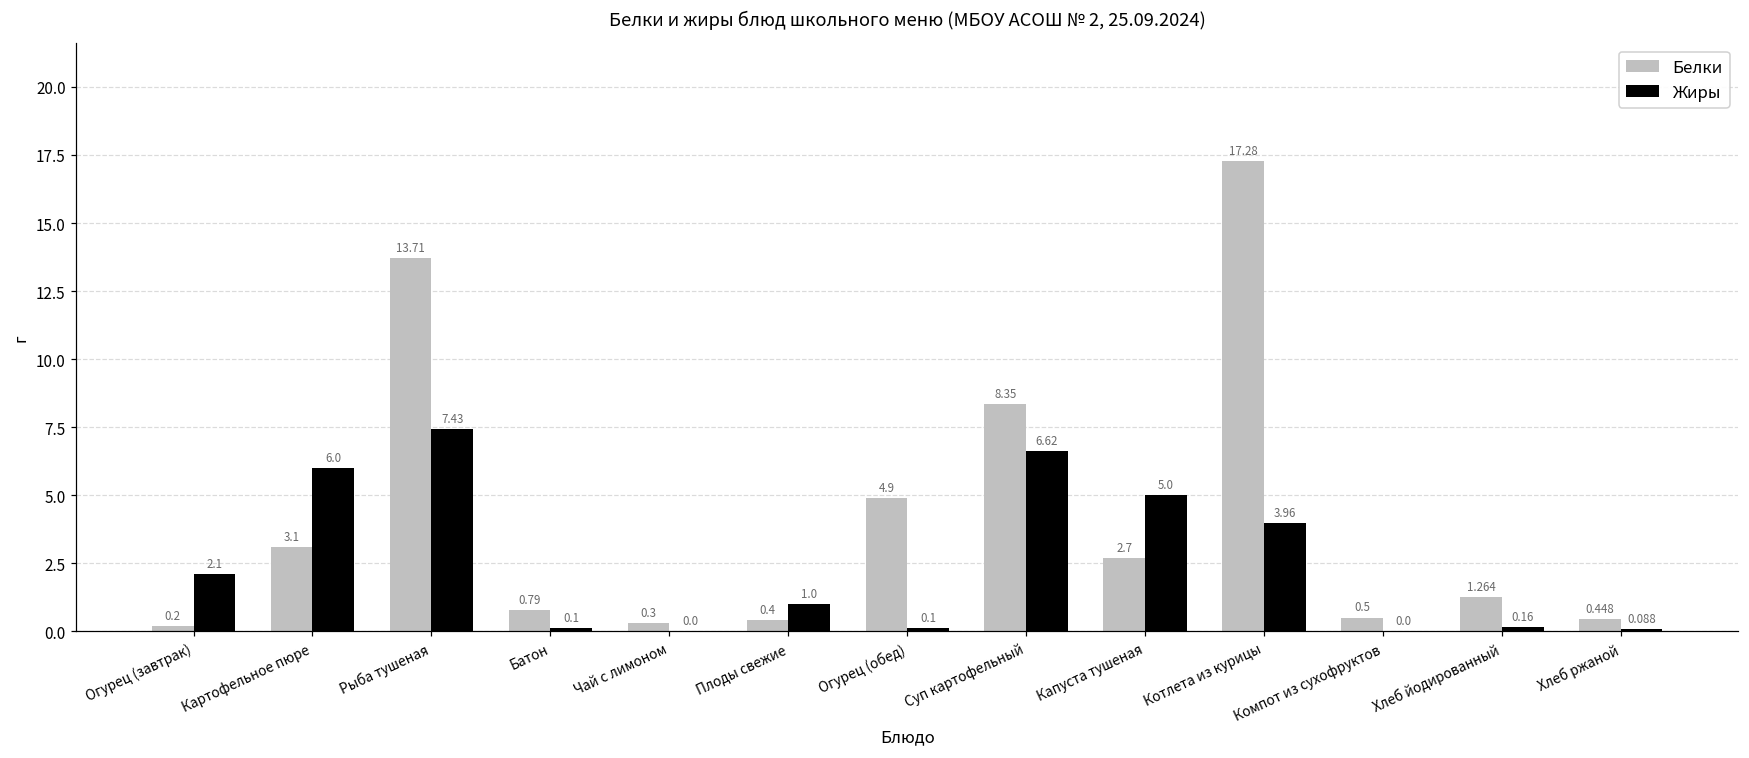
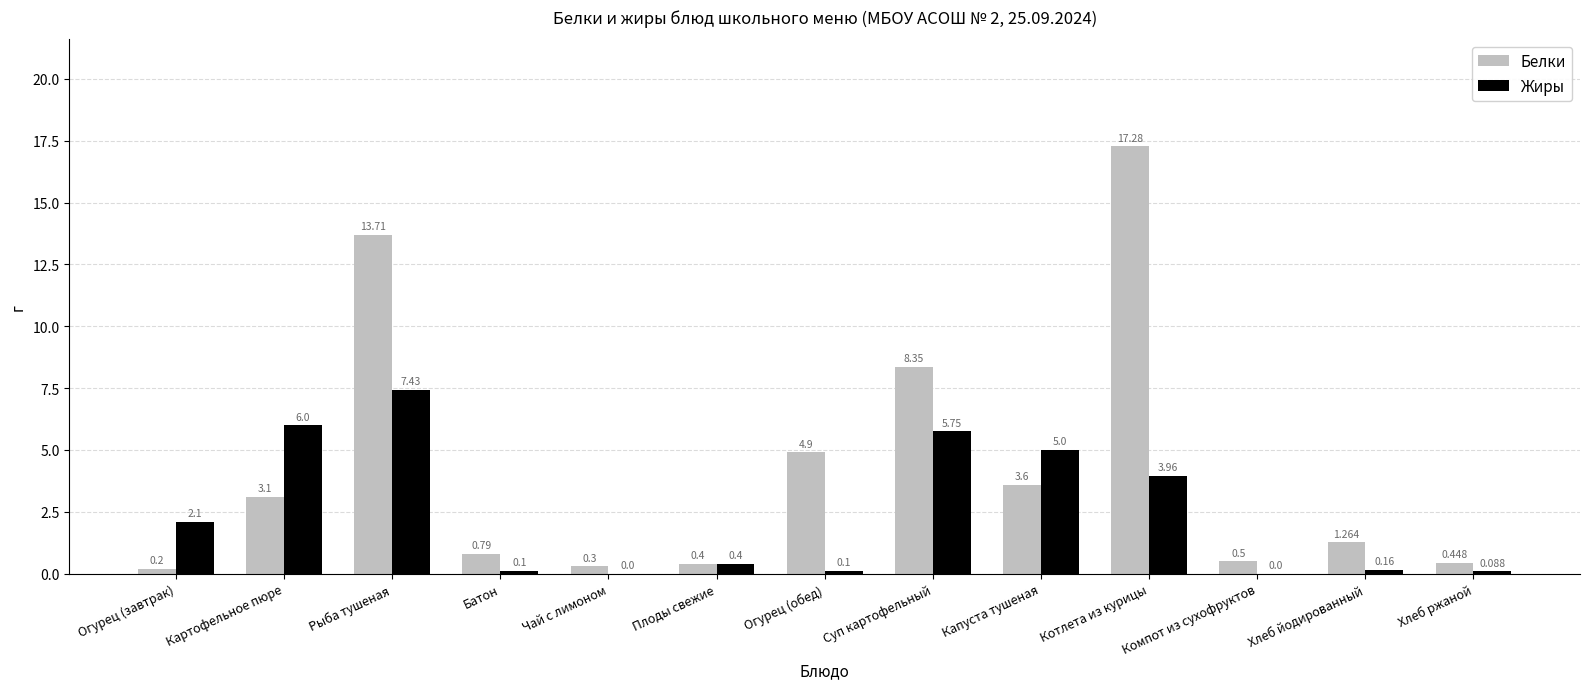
  {
    "Белки": {
      "Огурец (завтрак)": 0.2,
      "Картофельное пюре": 3.1,
      "Рыба тушеная": 13.71,
      "Батон": 0.79,
      "Чай с лимоном": 0.3,
      "Плоды свежие": 0.4,
      "Огурец (обед)": 4.9,
      "Суп картофельный": 8.35,
-     "Капуста тушеная": 2.7,
+     "Капуста тушеная": 3.6,
      "Котлета из курицы": 17.28,
      "Компот из сухофруктов": 0.5,
      "Хлеб йодированный": 1.264,
      "Хлеб ржаной": 0.448
    },
    "Жиры": {
      "Огурец (завтрак)": 2.1,
      "Картофельное пюре": 6.0,
      "Рыба тушеная": 7.43,
      "Батон": 0.1,
      "Чай с лимоном": 0.0,
-     "Плоды свежие": 1.0,
+     "Плоды свежие": 0.4,
      "Огурец (обед)": 0.1,
-     "Суп картофельный": 6.62,
+     "Суп картофельный": 5.75,
      "Капуста тушеная": 5.0,
      "Котлета из курицы": 3.96,
      "Компот из сухофруктов": 0.0,
      "Хлеб йодированный": 0.16,
      "Хлеб ржаной": 0.088
    }
  }
